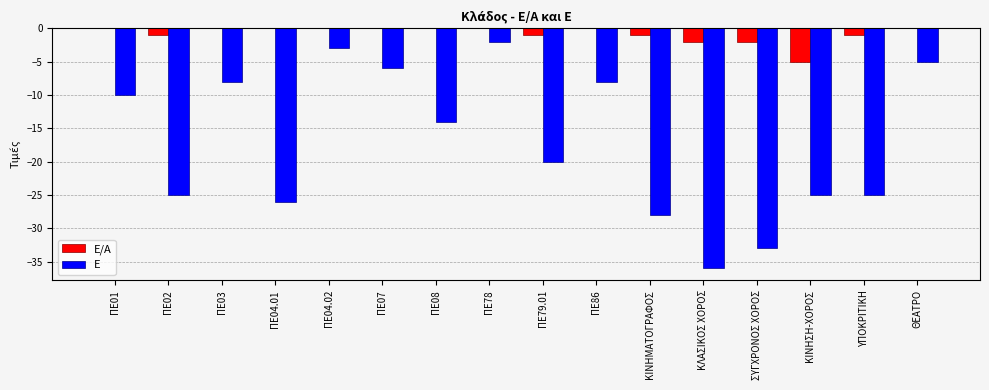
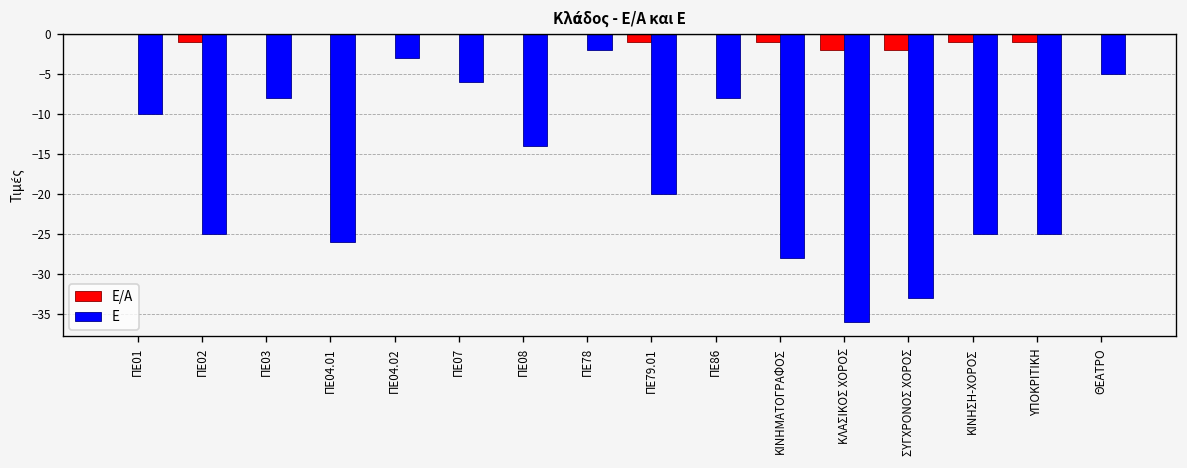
  {
    "Ε/Α": {
      "ΠΕ01": 0,
      "ΠΕ02": -1,
      "ΠΕ03": 0,
      "ΠΕ04.01": 0,
      "ΠΕ04.02": 0,
      "ΠΕ07": 0,
      "ΠΕ08": 0,
      "ΠΕ78": 0,
      "ΠΕ79.01": -1,
      "ΠΕ86": 0,
      "ΚΙΝΗΜΑΤΟΓΡΑΦΟΣ": -1,
      "ΚΛΑΣΙΚΟΣ ΧΟΡΟΣ": -2,
      "ΣΥΓΧΡΟΝΟΣ ΧΟΡΟΣ": -2,
-     "ΚΙΝΗΣΗ-ΧΟΡΟΣ": -5,
+     "ΚΙΝΗΣΗ-ΧΟΡΟΣ": -1,
      "ΥΠΟΚΡΙΤΙΚΗ": -1,
      "ΘΕΑΤΡΟ": 0
    },
    "Ε": {
      "ΠΕ01": -10,
      "ΠΕ02": -25,
      "ΠΕ03": -8,
      "ΠΕ04.01": -26,
      "ΠΕ04.02": -3,
      "ΠΕ07": -6,
      "ΠΕ08": -14,
      "ΠΕ78": -2,
      "ΠΕ79.01": -20,
      "ΠΕ86": -8,
      "ΚΙΝΗΜΑΤΟΓΡΑΦΟΣ": -28,
      "ΚΛΑΣΙΚΟΣ ΧΟΡΟΣ": -36,
      "ΣΥΓΧΡΟΝΟΣ ΧΟΡΟΣ": -33,
      "ΚΙΝΗΣΗ-ΧΟΡΟΣ": -25,
      "ΥΠΟΚΡΙΤΙΚΗ": -25,
      "ΘΕΑΤΡΟ": -5
    }
  }
